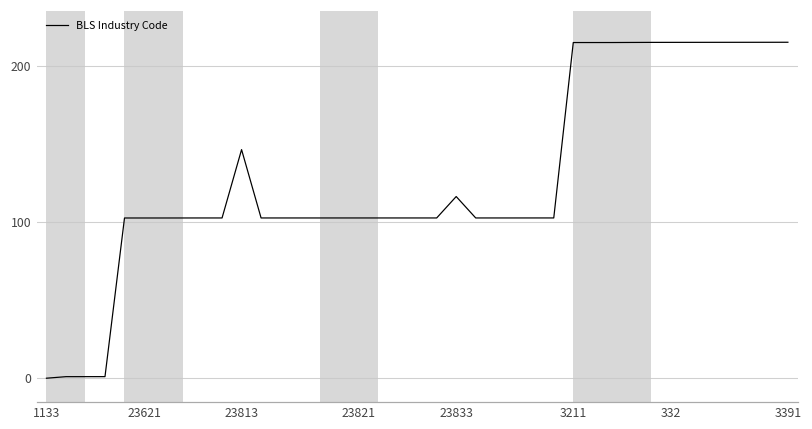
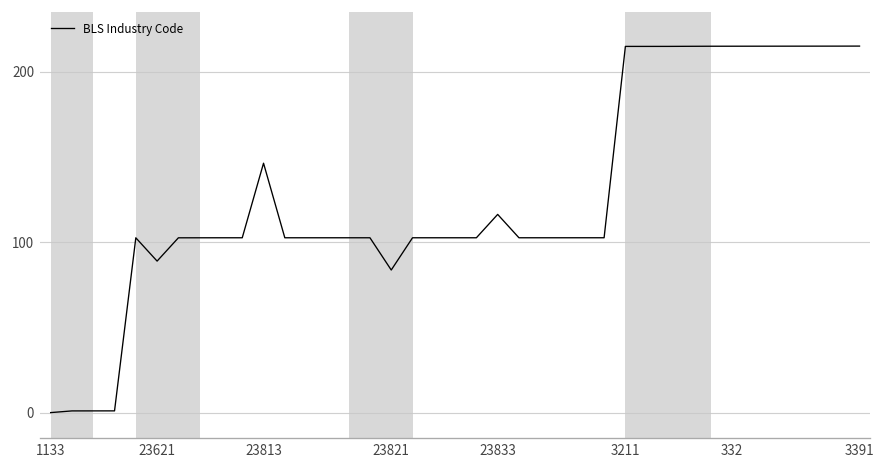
  {
    "1133": 0,
-   "23621": 103,
+   "23621": 89,
    "23813": 146,
-   "23821": 103,
+   "23821": 84,
    "23833": 116,
    "3211": 215,
    "332": 215,
    "3391": 215
  }
